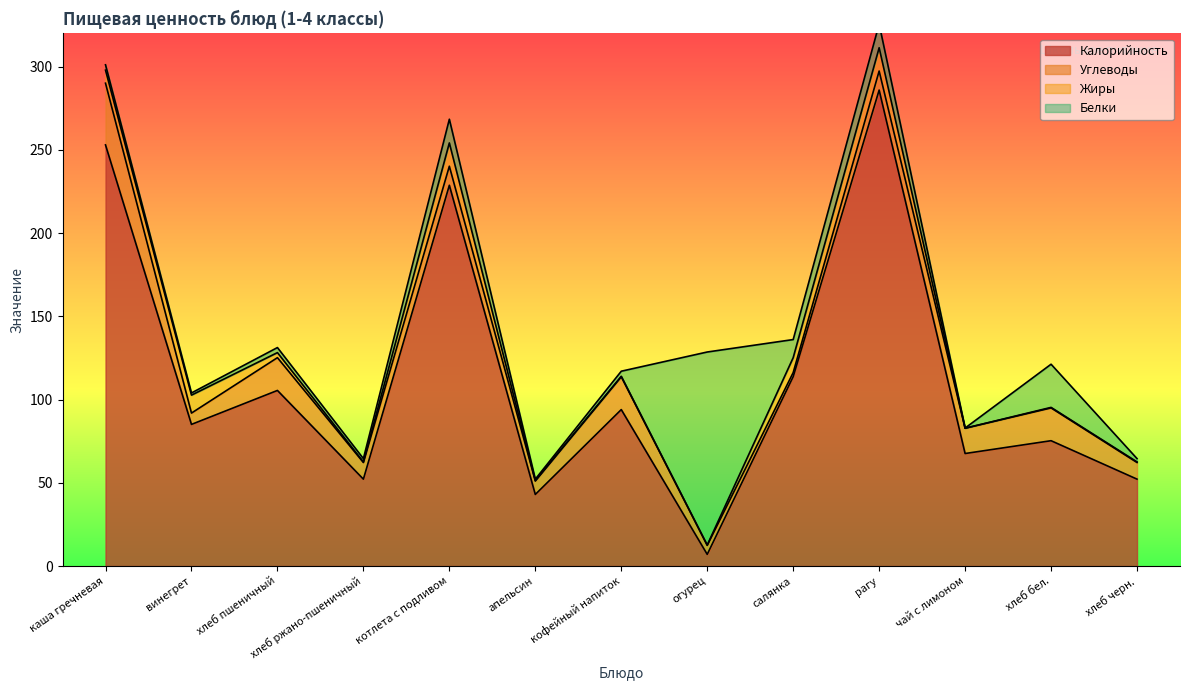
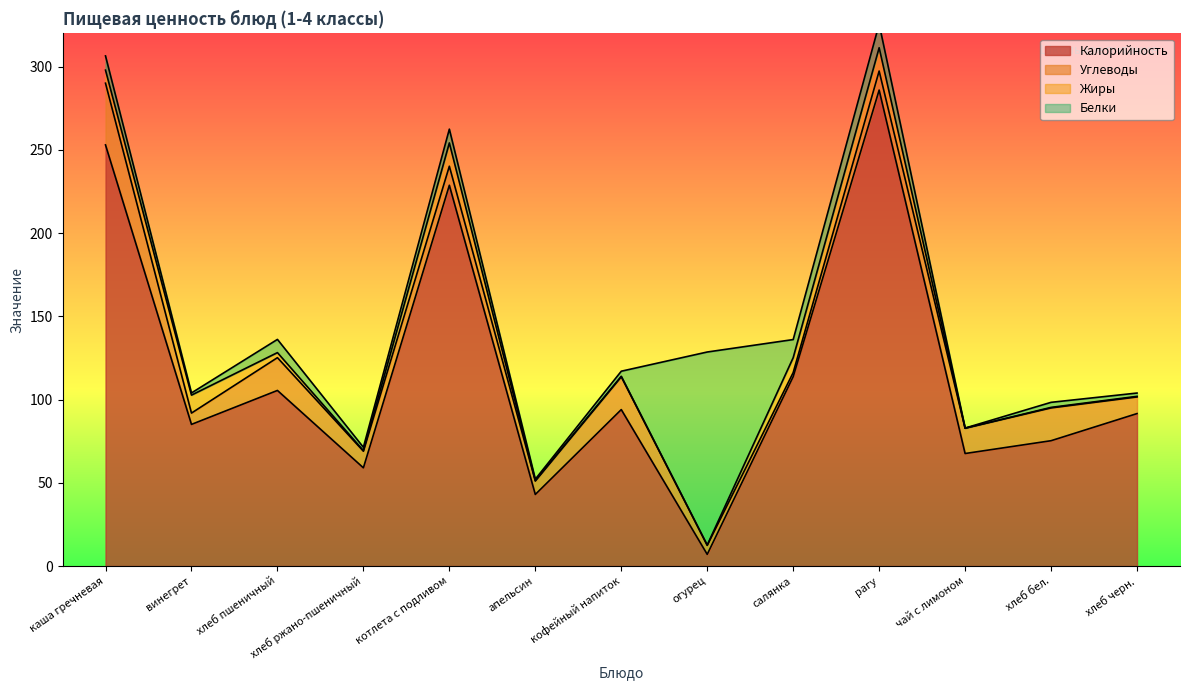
  {
    "Калорийность": {
      "каша гречневая": 253,
      "винегрет": 85,
      "хлеб пшеничный": 106,
-     "хлеб ржано-пшеничный": 52,
+     "хлеб ржано-пшеничный": 59,
      "котлета с подливом": 229,
      "апельсин": 43,
      "кофейный напиток": 94,
      "огурец": 7,
      "салянка": 114,
      "рагу": 286,
      "чай с лимоном": 68,
      "хлеб бел.": 75,
-     "хлеб черн.": 52
+     "хлеб черн.": 92
    },
    "Белки": {
-     "каша гречневая": 3,
-     "хлеб пшеничный": 3,
+     "каша гречневая": 9,
+     "хлеб пшеничный": 8,
      "хлеб ржано-пшеничный": 2,
-     "котлета с подливом": 14,
+     "котлета с подливом": 8,
      "кофейный напиток": 3,
      "огурец": 116,
      "салянка": 11,
-     "хлеб бел.": 26,
+     "хлеб бел.": 3,
      "хлеб черн.": 2
    }
  }
